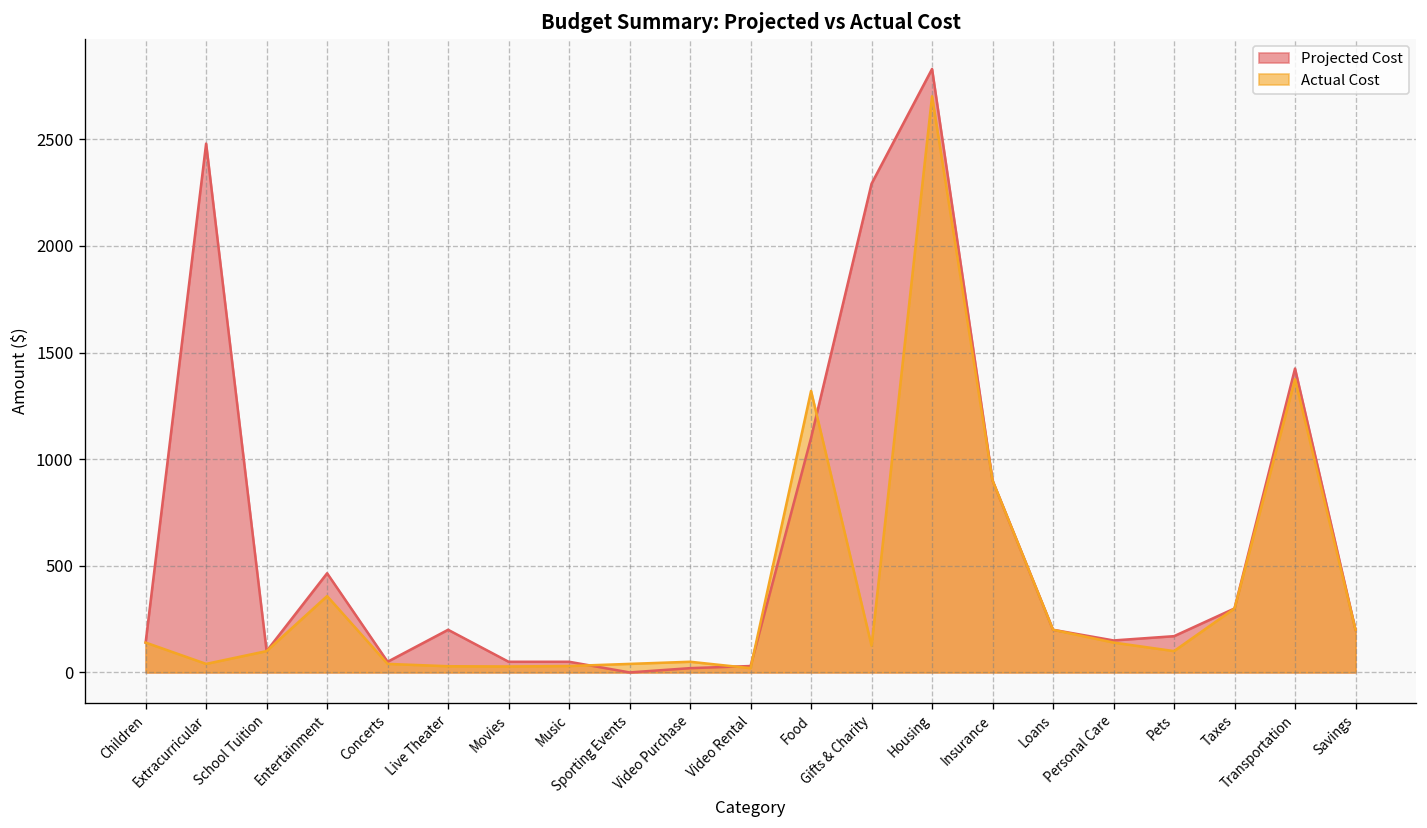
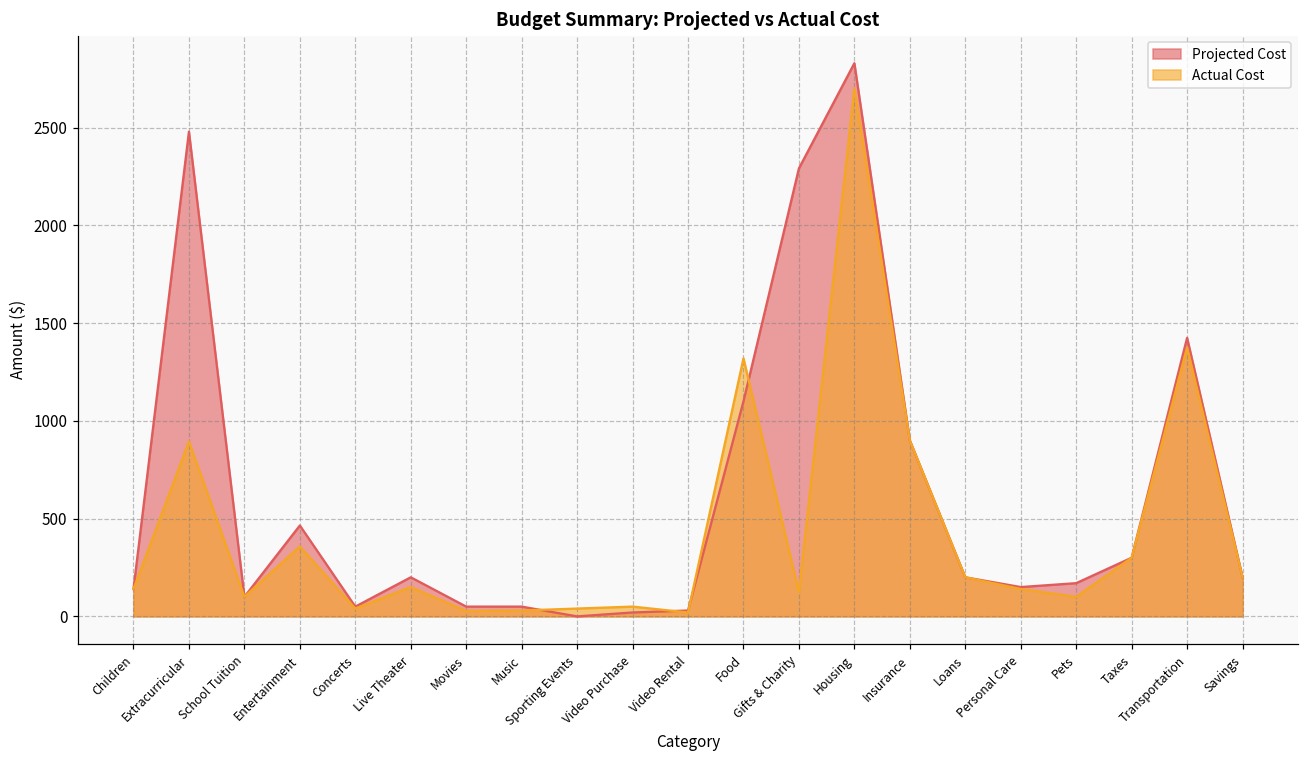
  {
    "Projected Cost": {
      "Extracurricular": 2480,
      "Entertainment": 470,
      "Live Theater": 200,
      "Movies": 50,
      "Music": 50,
      "Sporting Events": 0,
      "Video Purchase": 20,
      "Food": 1100,
      "Gifts & Charity": 2290,
      "Housing": 2830,
      "Pets": 170,
      "Transportation": 1430
    },
    "Actual Cost": {
-     "Extracurricular": 40,
+     "Extracurricular": 900,
      "Entertainment": 360,
-     "Live Theater": 30,
+     "Live Theater": 150,
      "Movies": 30,
      "Music": 30,
      "Sporting Events": 40,
      "Video Purchase": 50,
      "Food": 1320,
      "Gifts & Charity": 130,
      "Housing": 2700,
      "Pets": 100,
      "Transportation": 1380
    }
  }
